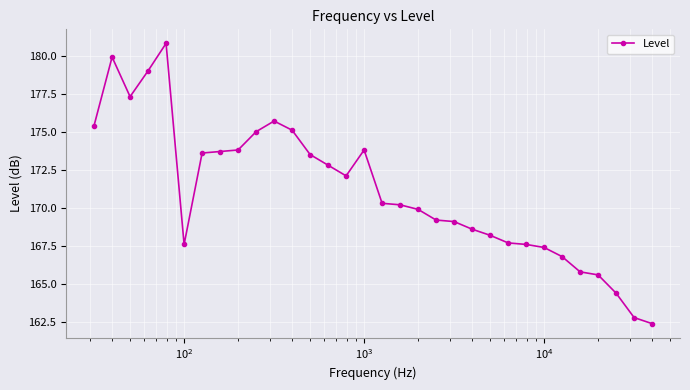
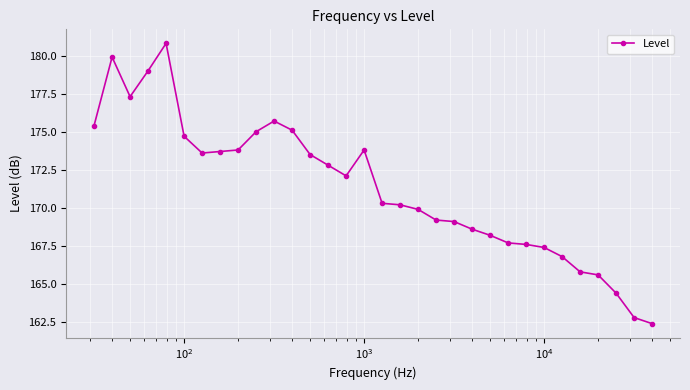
  {
-   "10^2": 167.6,
+   "10^2": 174.7,
    "10^3": 173.8,
    "10^4": 167.4
  }
